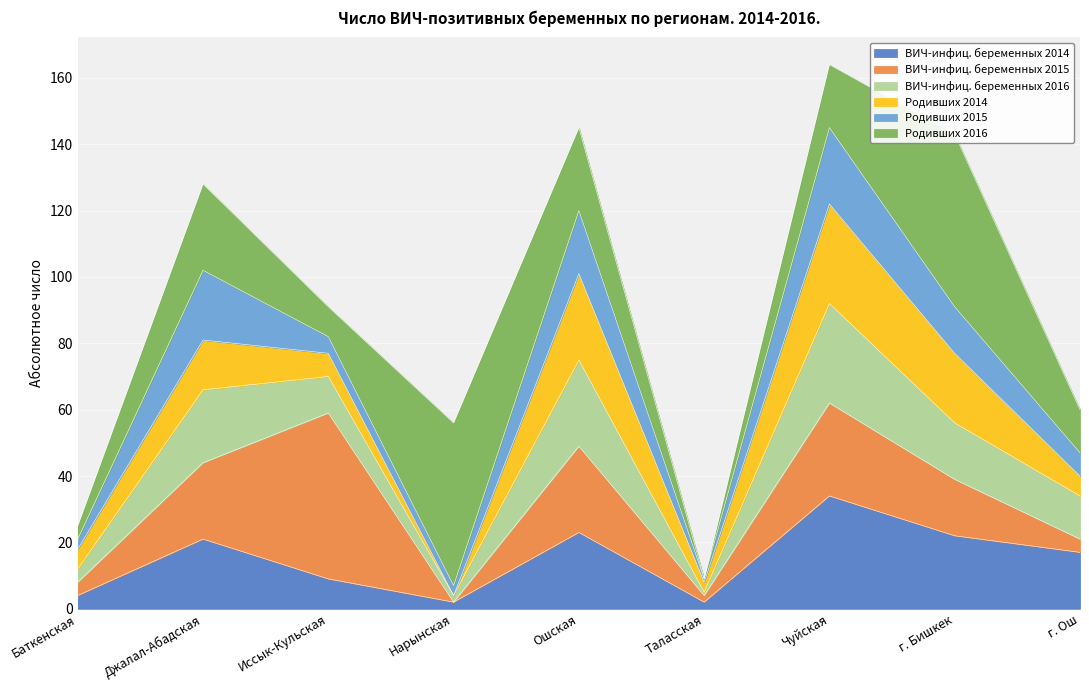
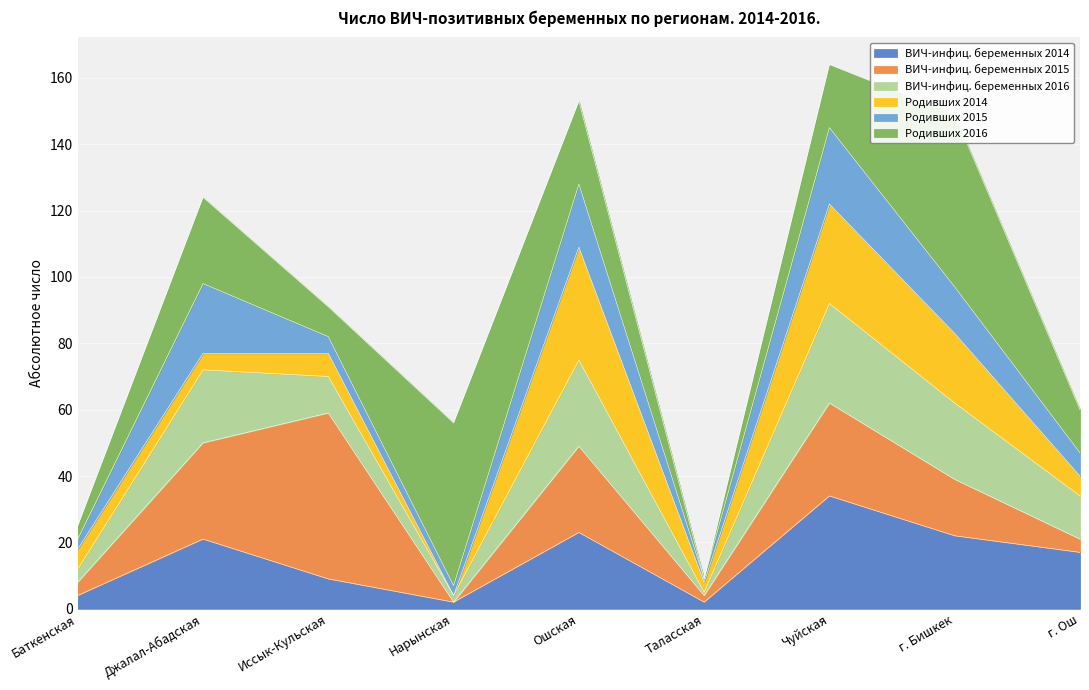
  {
    "ВИЧ-инфиц. беременных 2015": {
      "Баткенская": 4,
-     "Джалал-Абадская": 23,
+     "Джалал-Абадская": 29,
      "Иссык-Кульская": 50,
      "Ошская": 26,
      "Таласская": 2,
      "Чуйская": 28,
      "г. Бишкек": 17,
      "г. Ош": 4
    },
    "ВИЧ-инфиц. беременных 2016": {
      "Баткенская": 4,
      "Джалал-Абадская": 22,
      "Иссык-Кульская": 11,
      "Ошская": 26,
      "Таласская": 1,
      "Чуйская": 30,
-     "г. Бишкек": 17,
+     "г. Бишкек": 23,
      "г. Ош": 13
    },
    "Родивших 2014": {
      "Баткенская": 6,
-     "Джалал-Абадская": 15,
+     "Джалал-Абадская": 5,
      "Иссык-Кульская": 7,
-     "Ошская": 26,
+     "Ошская": 34,
      "Таласская": 3,
      "Чуйская": 30,
      "г. Бишкек": 21,
      "г. Ош": 6
    },
    "Родивших 2016": {
      "Баткенская": 4,
      "Джалал-Абадская": 26,
      "Иссык-Кульская": 9,
      "Нарынская": 49,
      "Ошская": 25,
      "Чуйская": 19,
      "г. Ош": 13
    }
  }
